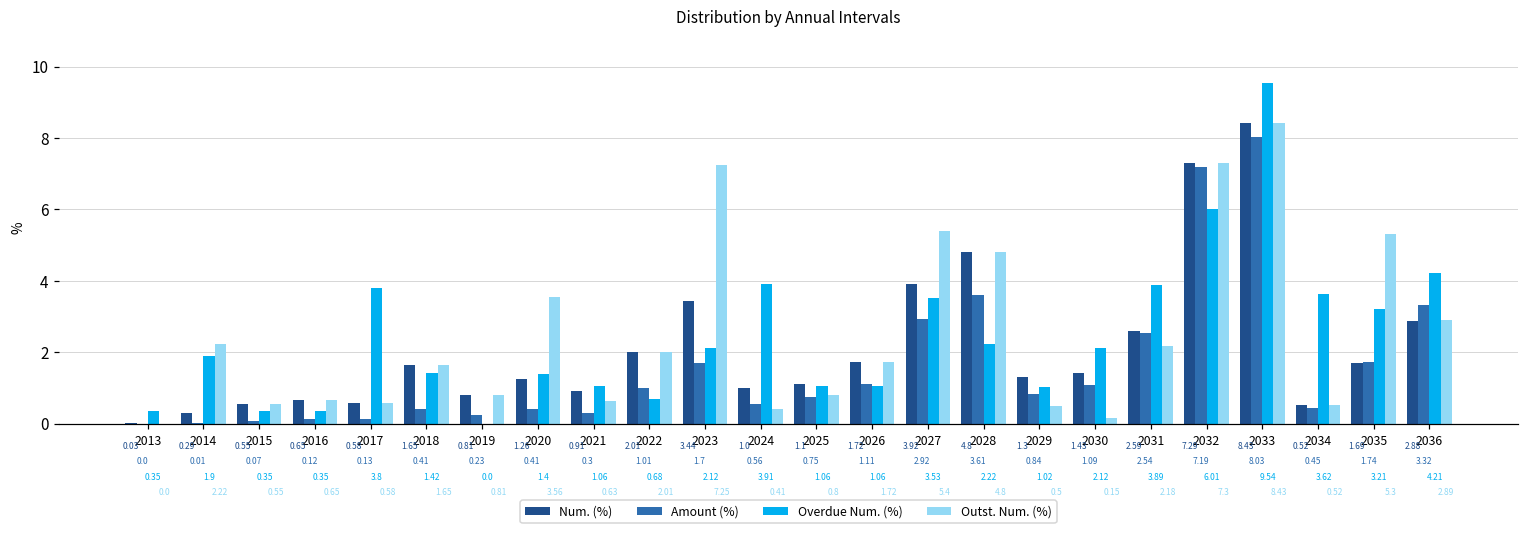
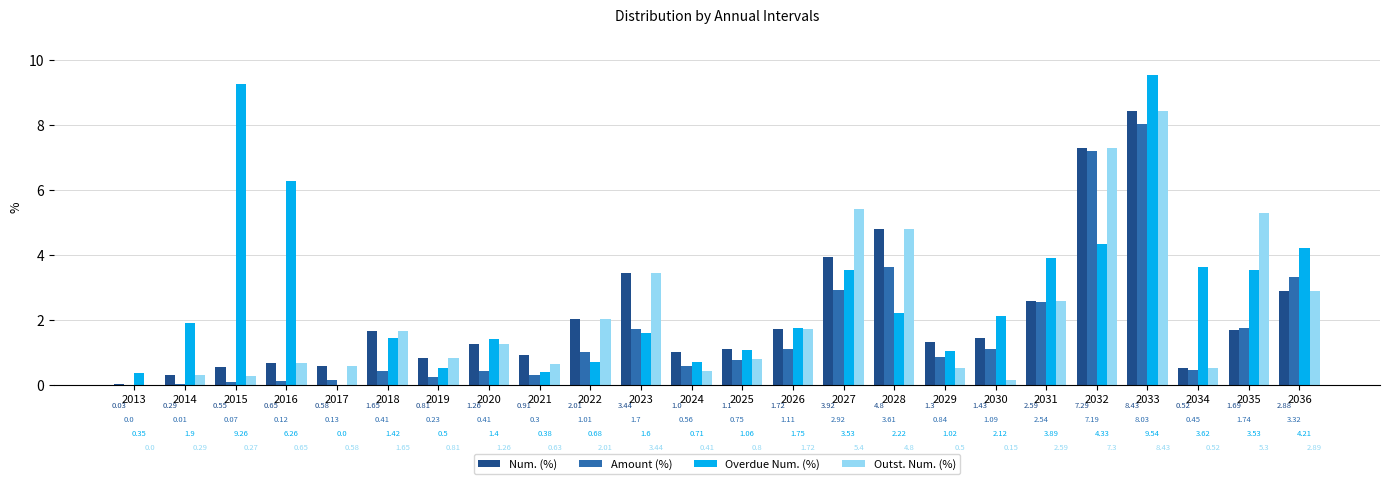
  {
    "Overdue Num. (%)": {
-     "2015": 0.35,
-     "2016": 0.35,
-     "2017": 3.8,
-     "2019": 0.0,
-     "2021": 1.06,
-     "2023": 2.12,
-     "2024": 3.91,
-     "2026": 1.06,
-     "2032": 6.01,
-     "2035": 3.21
+     "2015": 9.26,
+     "2016": 6.26,
+     "2017": 0.0,
+     "2019": 0.5,
+     "2021": 0.38,
+     "2023": 1.6,
+     "2024": 0.71,
+     "2026": 1.75,
+     "2032": 4.33,
+     "2035": 3.53
    },
    "Outst. Num. (%)": {
-     "2014": 2.22,
-     "2015": 0.55,
-     "2020": 3.56,
-     "2023": 7.25,
-     "2031": 2.18
+     "2014": 0.29,
+     "2015": 0.27,
+     "2020": 1.26,
+     "2023": 3.44,
+     "2031": 2.59
    }
  }
